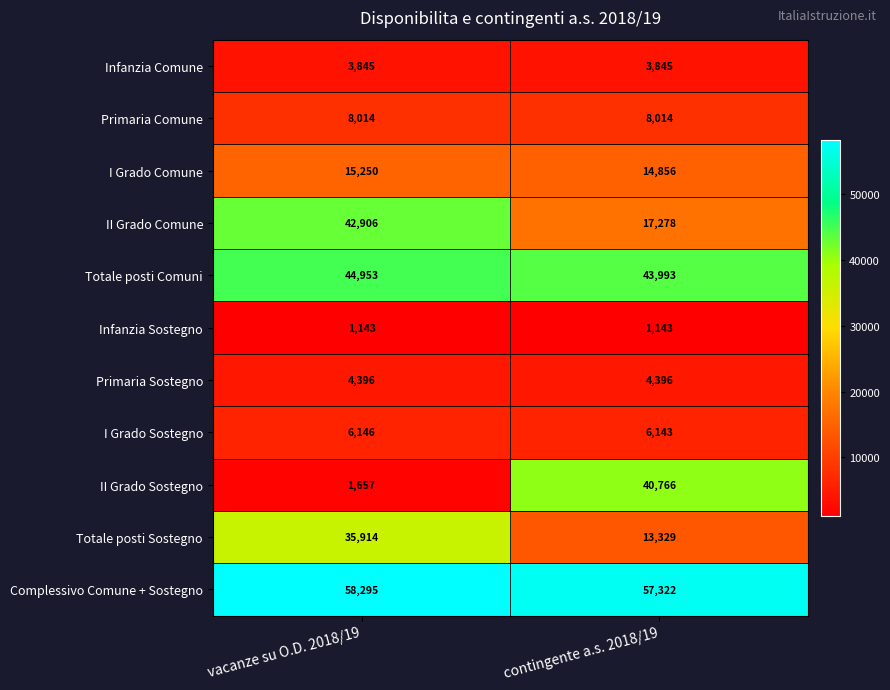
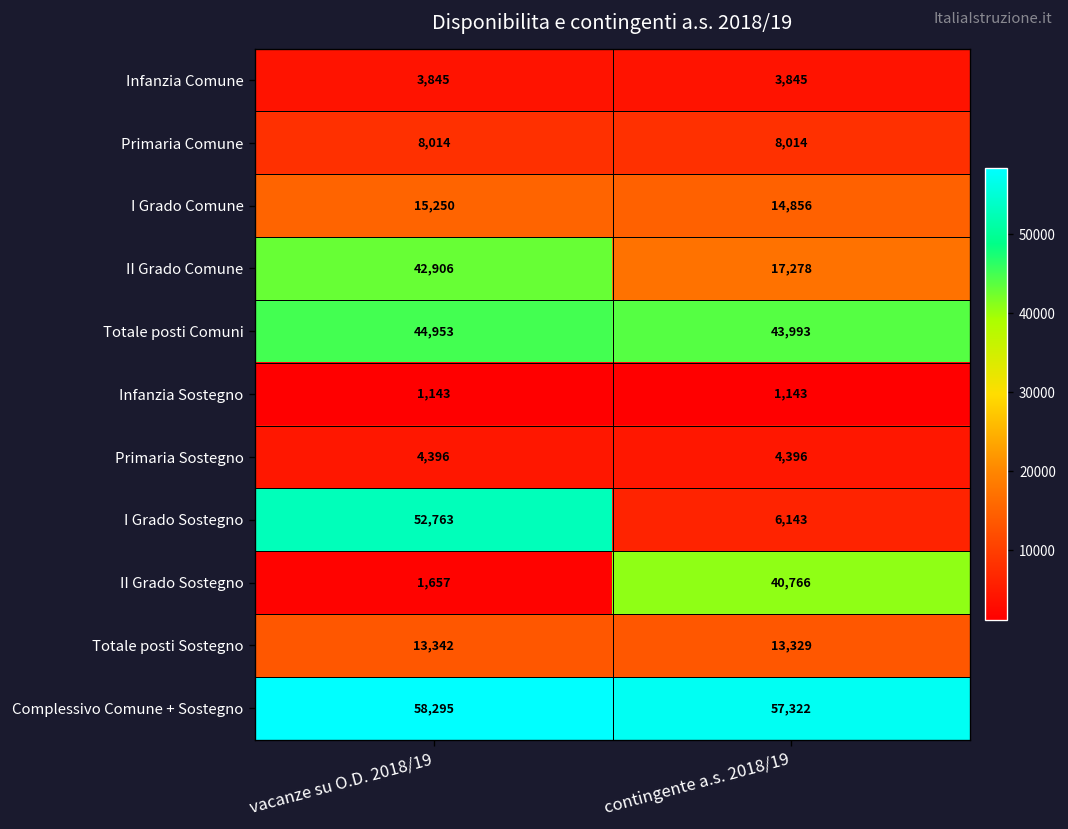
  {
    "Infanzia Comune": {
      "vacanze su O.D. 2018/19": "3,845",
      "contingente a.s. 2018/19": "3,845"
    },
    "Primaria Comune": {
      "vacanze su O.D. 2018/19": "8,014",
      "contingente a.s. 2018/19": "8,014"
    },
    "I Grado Comune": {
      "vacanze su O.D. 2018/19": "15,250",
      "contingente a.s. 2018/19": "14,856"
    },
    "II Grado Comune": {
      "vacanze su O.D. 2018/19": "42,906",
      "contingente a.s. 2018/19": "17,278"
    },
    "Totale posti Comuni": {
      "vacanze su O.D. 2018/19": "44,953",
      "contingente a.s. 2018/19": "43,993"
    },
    "Infanzia Sostegno": {
      "vacanze su O.D. 2018/19": "1,143",
      "contingente a.s. 2018/19": "1,143"
    },
    "Primaria Sostegno": {
      "vacanze su O.D. 2018/19": "4,396",
      "contingente a.s. 2018/19": "4,396"
    },
    "I Grado Sostegno": {
-     "vacanze su O.D. 2018/19": "6,146",
+     "vacanze su O.D. 2018/19": "52,763",
      "contingente a.s. 2018/19": "6,143"
    },
    "II Grado Sostegno": {
      "vacanze su O.D. 2018/19": "1,657",
      "contingente a.s. 2018/19": "40,766"
    },
    "Totale posti Sostegno": {
-     "vacanze su O.D. 2018/19": "35,914",
+     "vacanze su O.D. 2018/19": "13,342",
      "contingente a.s. 2018/19": "13,329"
    },
    "Complessivo Comune + Sostegno": {
      "vacanze su O.D. 2018/19": "58,295",
      "contingente a.s. 2018/19": "57,322"
    }
  }
